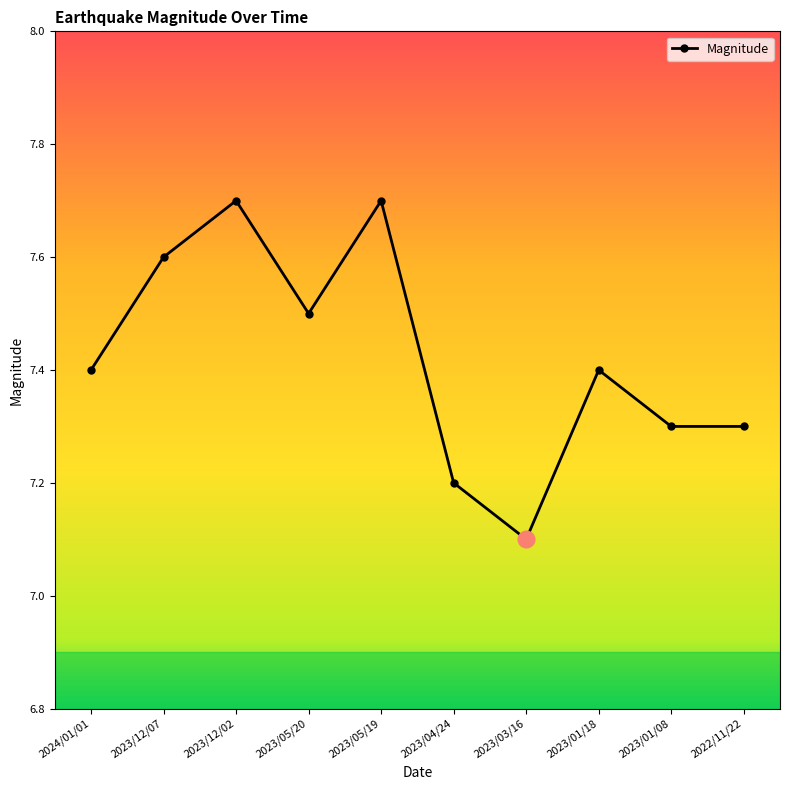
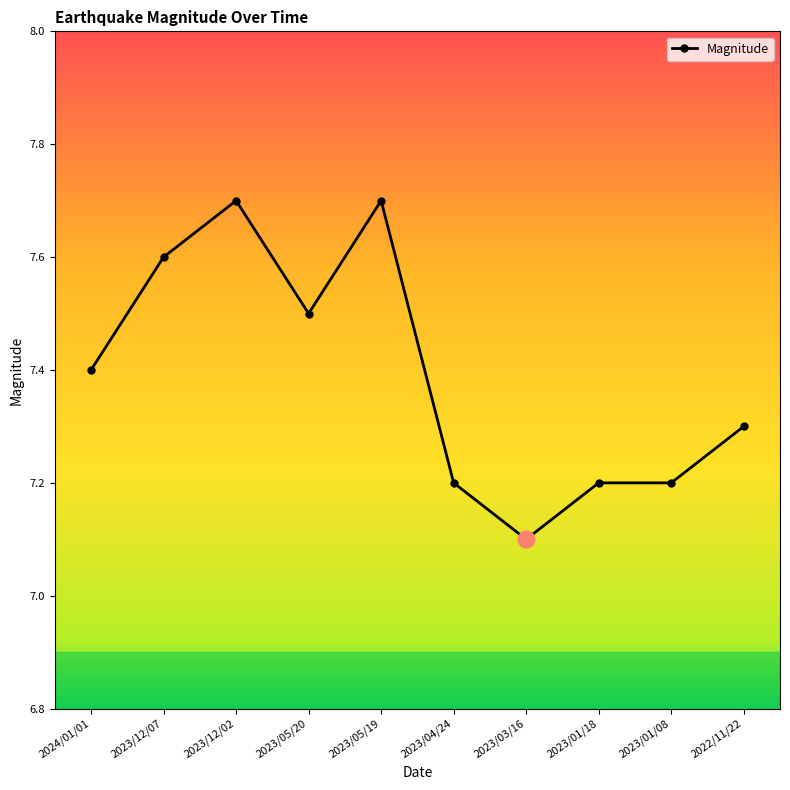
  {
    "Magnitude": {
      "2024/01/01": 7.4,
      "2023/12/07": 7.6,
      "2023/12/02": 7.7,
      "2023/05/20": 7.5,
      "2023/05/19": 7.7,
      "2023/04/24": 7.2,
-     "2023/01/18": 7.4,
-     "2023/01/08": 7.3,
+     "2023/01/18": 7.2,
+     "2023/01/08": 7.2,
      "2022/11/22": 7.3
    }
  }
